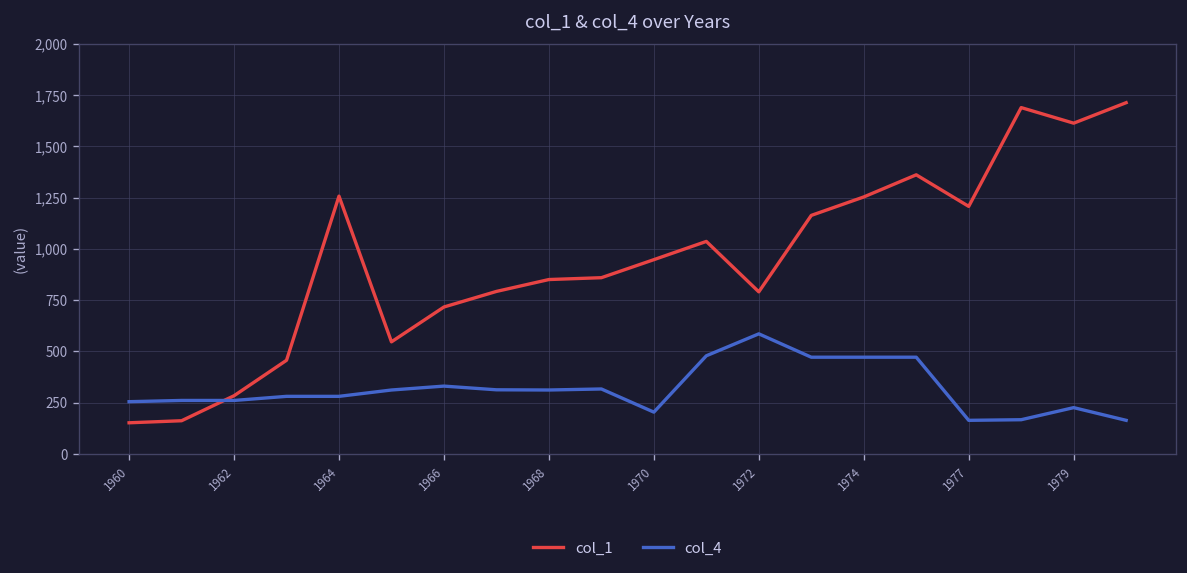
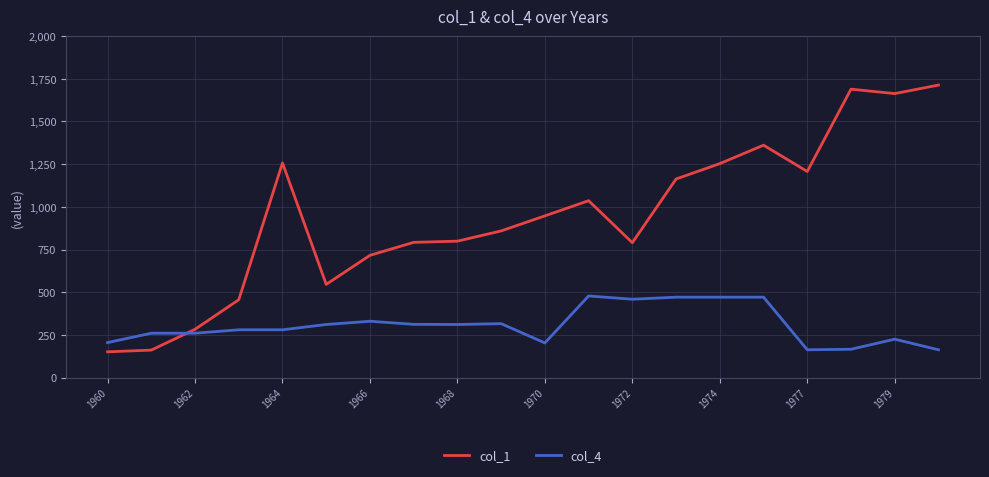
  {
    "col_1": {
      "1960": "150",
      "1962": "280",
      "1964": "1,260",
      "1966": "720",
-     "1968": "850",
+     "1968": "800",
      "1970": "950",
      "1972": "790",
      "1974": "1,250",
      "1977": "1,210",
-     "1979": "1,610"
+     "1979": "1,660"
    },
    "col_4": {
-     "1960": "250",
+     "1960": "210",
      "1962": "260",
      "1964": "280",
      "1966": "330",
      "1968": "310",
      "1970": "200",
-     "1972": "590",
+     "1972": "460",
      "1974": "470",
      "1977": "160",
      "1979": "230"
    }
  }
